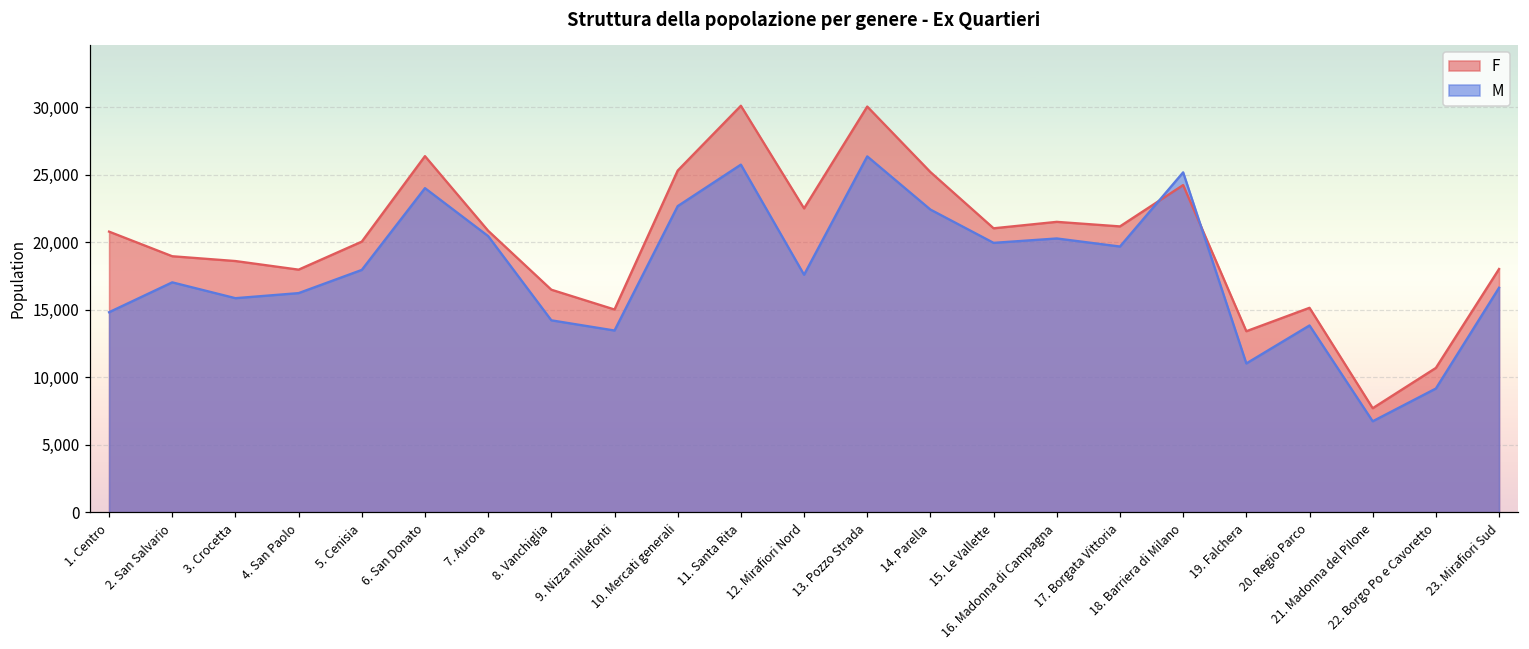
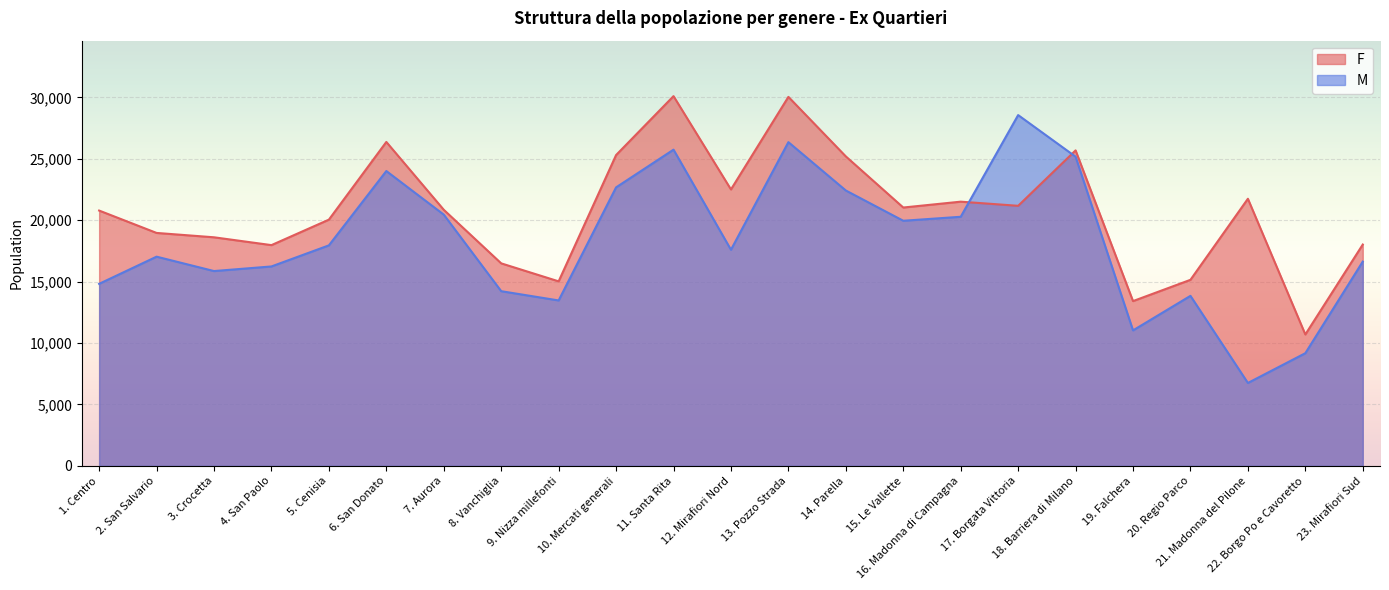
  {
    "F": {
      "1. Centro": "20,800",
      "2. San Salvario": "19,000",
      "3. Crocetta": "18,600",
      "4. San Paolo": "18,000",
      "5. Cenisia": "20,100",
      "6. San Donato": "26,400",
      "7. Aurora": "20,900",
      "8. Vanchiglia": "16,500",
      "9. Nizza millefonti": "15,000",
      "10. Mercati generali": "25,300",
      "11. Santa Rita": "30,100",
      "12. Mirafiori Nord": "22,500",
      "13. Pozzo Strada": "30,000",
      "14. Parella": "25,200",
      "15. Le Vallette": "21,000",
      "16. Madonna di Campagna": "21,500",
      "17. Borgata Vittoria": "21,200",
-     "18. Barriera di Milano": "24,200",
+     "18. Barriera di Milano": "25,700",
      "19. Falchera": "13,400",
      "20. Regio Parco": "15,200",
-     "21. Madonna del Pilone": "7,700",
+     "21. Madonna del Pilone": "21,800",
      "22. Borgo Po e Cavoretto": "10,700",
      "23. Mirafiori Sud": "18,000"
    },
    "M": {
      "1. Centro": "14,800",
      "2. San Salvario": "17,000",
      "3. Crocetta": "15,900",
      "4. San Paolo": "16,200",
      "5. Cenisia": "18,000",
      "6. San Donato": "24,000",
      "7. Aurora": "20,500",
      "8. Vanchiglia": "14,200",
      "9. Nizza millefonti": "13,500",
      "10. Mercati generali": "22,700",
      "11. Santa Rita": "25,700",
      "12. Mirafiori Nord": "17,600",
      "13. Pozzo Strada": "26,400",
      "14. Parella": "22,400",
      "15. Le Vallette": "20,000",
      "16. Madonna di Campagna": "20,300",
-     "17. Borgata Vittoria": "19,700",
+     "17. Borgata Vittoria": "28,600",
      "18. Barriera di Milano": "25,200",
      "19. Falchera": "11,000",
      "20. Regio Parco": "13,800",
      "21. Madonna del Pilone": "6,800",
      "22. Borgo Po e Cavoretto": "9,200",
      "23. Mirafiori Sud": "16,600"
    }
  }
